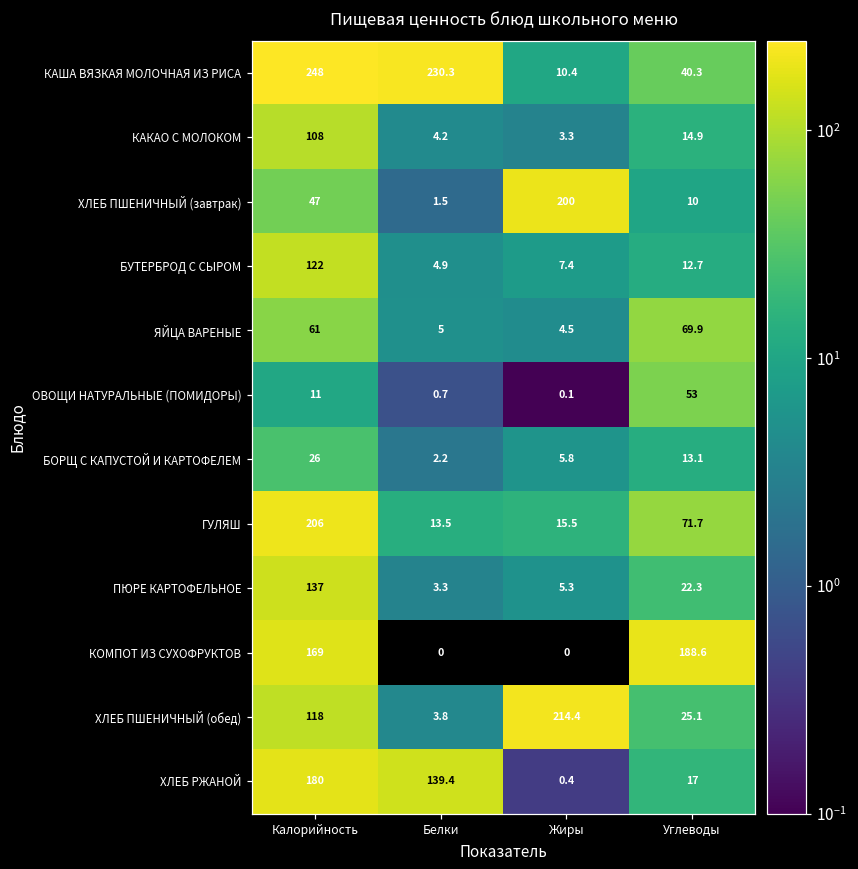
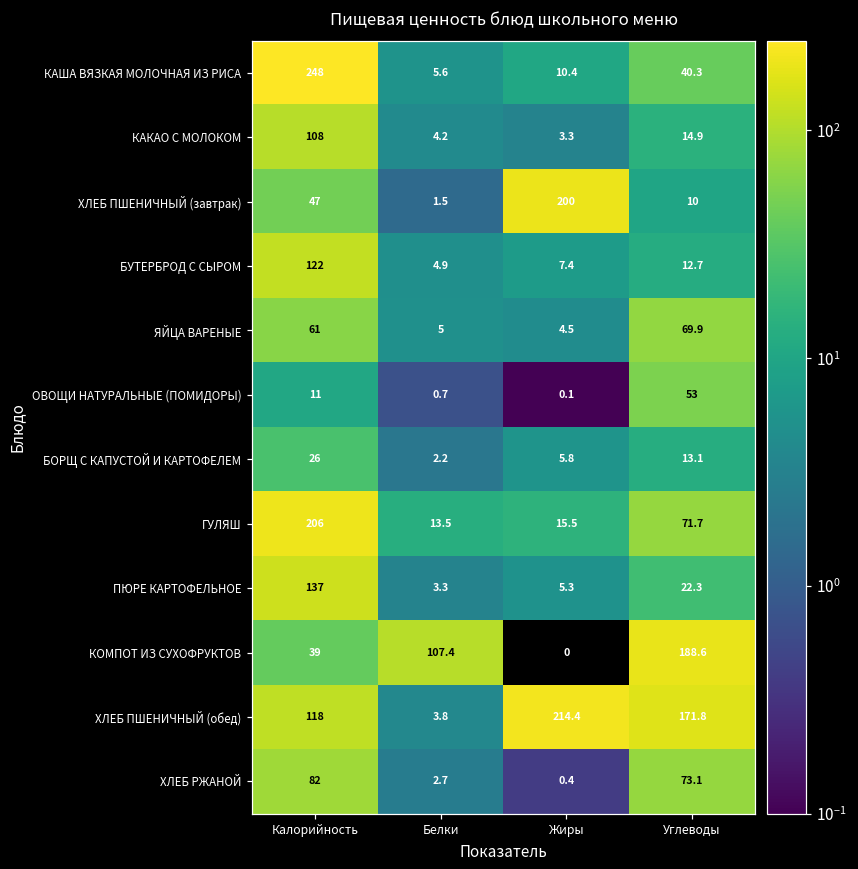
  {
    "КАША ВЯЗКАЯ МОЛОЧНАЯ ИЗ РИСА": {
      "Калорийность": 248,
-     "Белки": 230.3,
+     "Белки": 5.6,
      "Жиры": 10.4,
      "Углеводы": 40.3
    },
    "КАКАО С МОЛОКОМ": {
      "Калорийность": 108,
      "Белки": 4.2,
      "Жиры": 3.3,
      "Углеводы": 14.9
    },
    "ХЛЕБ ПШЕНИЧНЫЙ (завтрак)": {
      "Калорийность": 47,
      "Белки": 1.5,
      "Жиры": 200,
      "Углеводы": 10
    },
    "БУТЕРБРОД С СЫРОМ": {
      "Калорийность": 122,
      "Белки": 4.9,
      "Жиры": 7.4,
      "Углеводы": 12.7
    },
    "ЯЙЦА ВАРЕНЫЕ": {
      "Калорийность": 61,
      "Белки": 5,
      "Жиры": 4.5,
      "Углеводы": 69.9
    },
    "ОВОЩИ НАТУРАЛЬНЫЕ (ПОМИДОРЫ)": {
      "Калорийность": 11,
      "Белки": 0.7,
      "Жиры": 0.1,
      "Углеводы": 53
    },
    "БОРЩ С КАПУСТОЙ И КАРТОФЕЛЕМ": {
      "Калорийность": 26,
      "Белки": 2.2,
      "Жиры": 5.8,
      "Углеводы": 13.1
    },
    "ГУЛЯШ": {
      "Калорийность": 206,
      "Белки": 13.5,
      "Жиры": 15.5,
      "Углеводы": 71.7
    },
    "ПЮРЕ КАРТОФЕЛЬНОЕ": {
      "Калорийность": 137,
      "Белки": 3.3,
      "Жиры": 5.3,
      "Углеводы": 22.3
    },
    "КОМПОТ ИЗ СУХОФРУКТОВ": {
-     "Калорийность": 169,
-     "Белки": 0,
+     "Калорийность": 39,
+     "Белки": 107.4,
      "Жиры": 0,
      "Углеводы": 188.6
    },
    "ХЛЕБ ПШЕНИЧНЫЙ (обед)": {
      "Калорийность": 118,
      "Белки": 3.8,
      "Жиры": 214.4,
-     "Углеводы": 25.1
+     "Углеводы": 171.8
    },
    "ХЛЕБ РЖАНОЙ": {
-     "Калорийность": 180,
-     "Белки": 139.4,
+     "Калорийность": 82,
+     "Белки": 2.7,
      "Жиры": 0.4,
-     "Углеводы": 17
+     "Углеводы": 73.1
    }
  }
